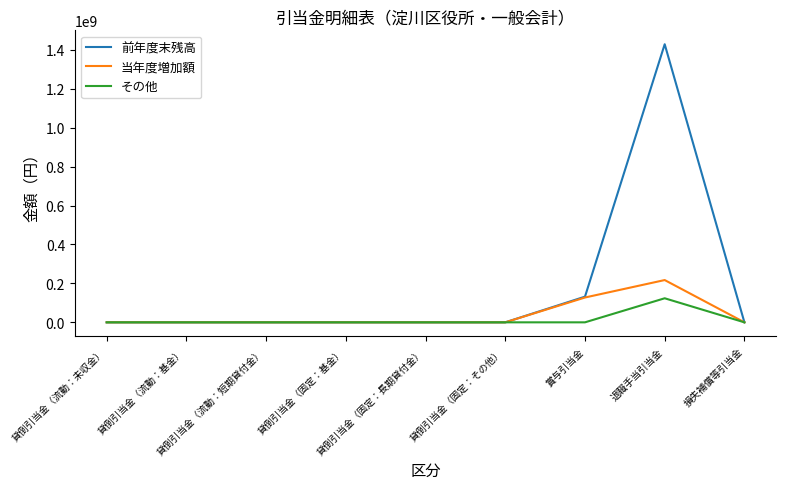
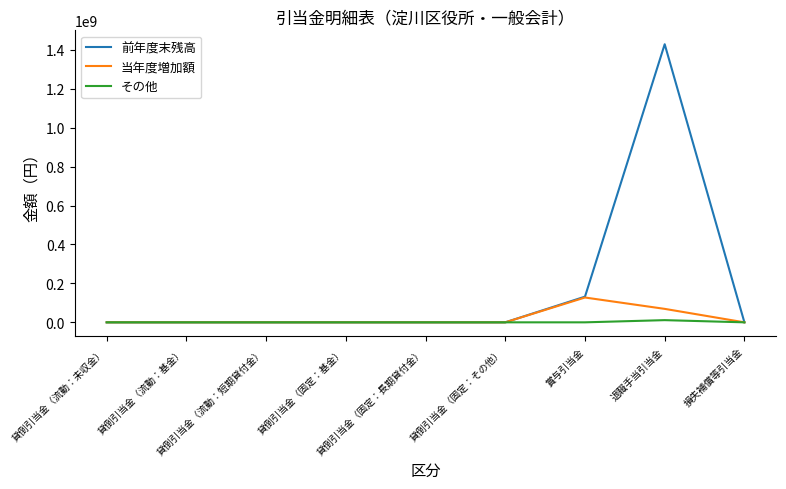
  {
    "前年度末残高": {
      "退職手当引当金": 1430000000
    },
    "当年度増加額": {
-     "退職手当引当金": 220000000
+     "退職手当引当金": 70000000
    },
    "その他": {
      "賞与引当金": 0,
-     "退職手当引当金": 120000000
+     "退職手当引当金": 10000000
    }
  }
